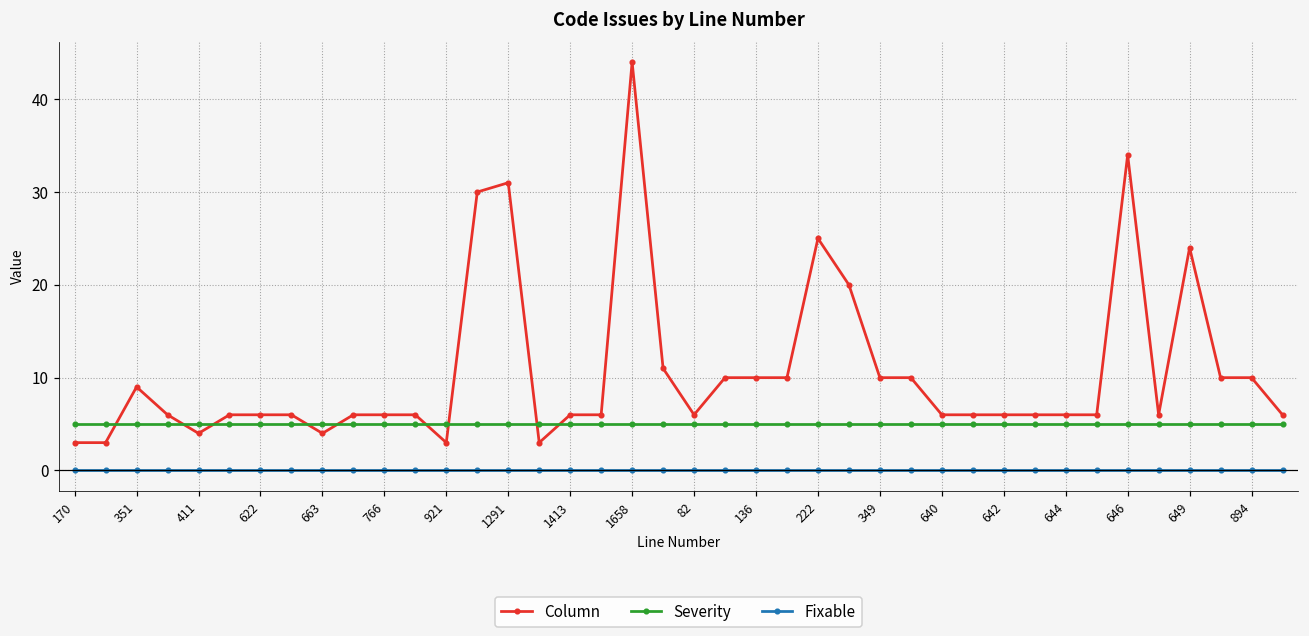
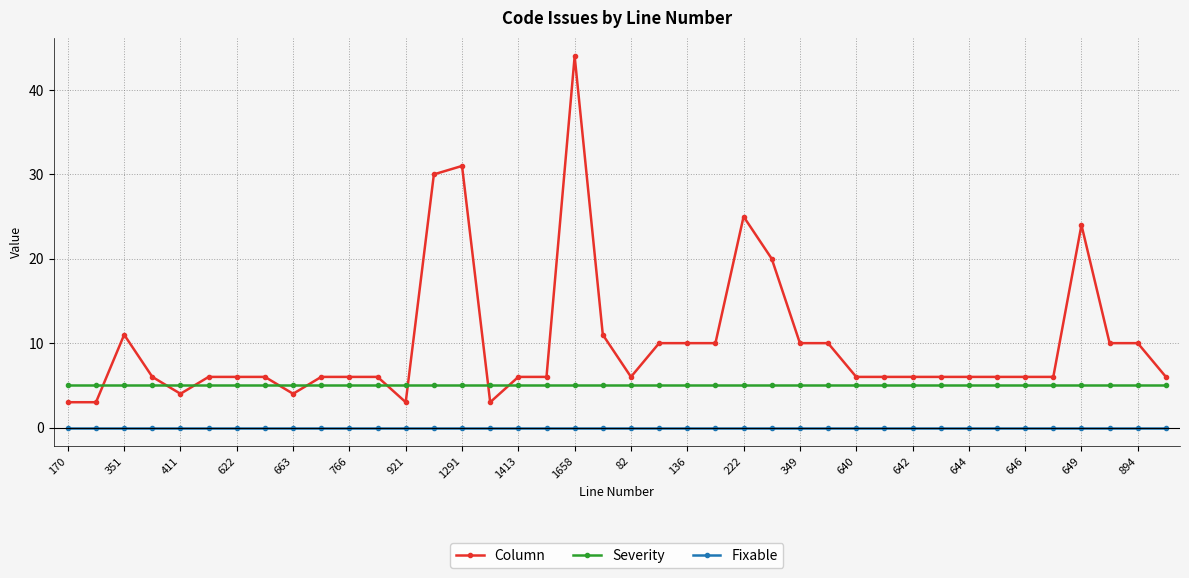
  {
    "Column": {
      "170": 3,
-     "351": 9,
+     "351": 11,
      "411": 4,
      "622": 6,
      "663": 4,
      "766": 6,
      "921": 3,
      "1291": 31,
      "1413": 6,
      "1658": 44,
      "82": 6,
      "136": 10,
      "222": 25,
      "349": 10,
      "640": 6,
      "642": 6,
      "644": 6,
-     "646": 34,
+     "646": 6,
      "649": 24,
      "894": 10
    },
    "Severity": {
      "170": 5,
      "351": 5,
      "411": 5,
      "622": 5,
      "663": 5,
      "766": 5,
      "921": 5,
      "1291": 5,
      "1413": 5,
      "1658": 5,
      "82": 5,
      "136": 5,
      "222": 5,
      "349": 5,
      "640": 5,
      "642": 5,
      "644": 5,
      "646": 5,
      "649": 5,
      "894": 5
    },
    "Fixable": {
      "170": 0,
      "351": 0,
      "411": 0,
      "622": 0,
      "663": 0,
      "766": 0,
      "921": 0,
      "1291": 0,
      "1413": 0,
      "1658": 0,
      "82": 0,
      "136": 0,
      "222": 0,
      "349": 0,
      "640": 0,
      "642": 0,
      "644": 0,
      "646": 0,
      "649": 0,
      "894": 0
    }
  }
